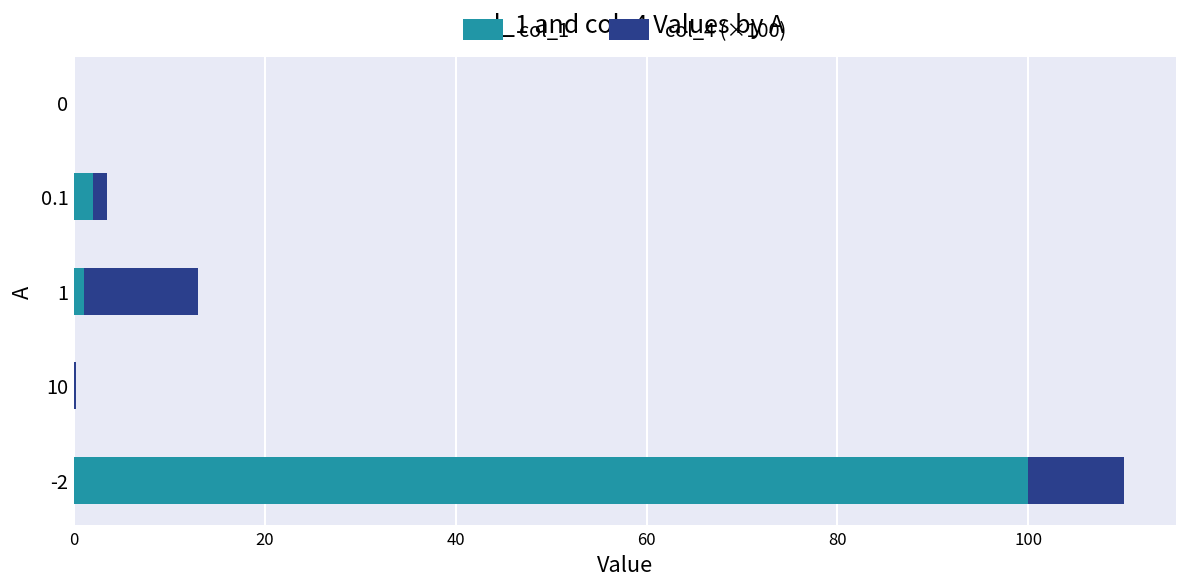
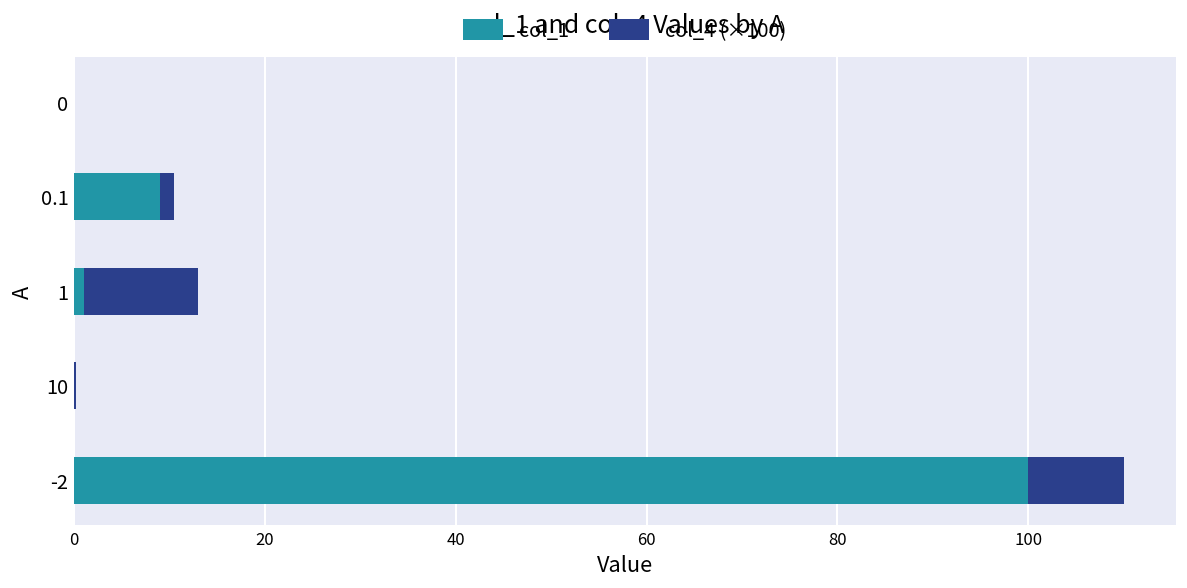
  {
    "col_1": {
      "0": 0,
-     "0.1": 2,
+     "0.1": 9,
      "1": 1,
      "10": 0,
      "-2": 100
    },
    "col_4 (×100)": {
      "0": 0,
      "0.1": 1,
      "1": 12,
      "-2": 10
    }
  }
